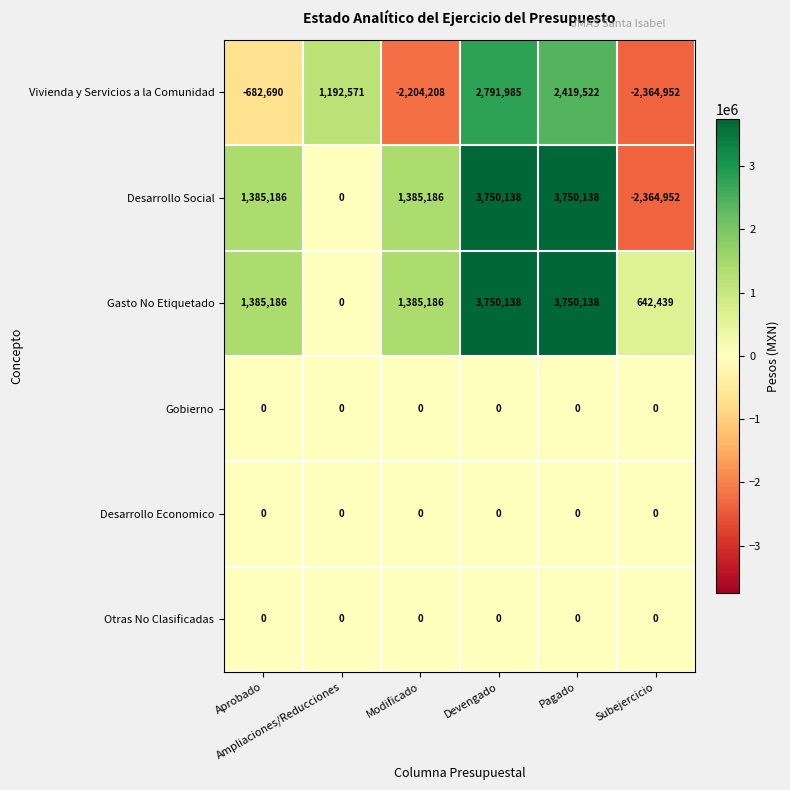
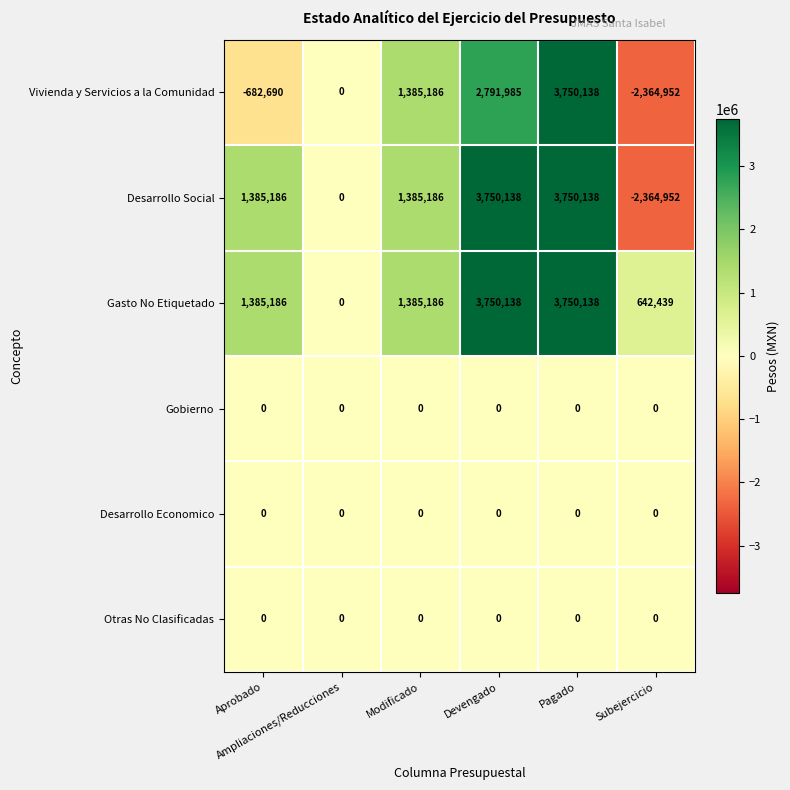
  {
    "Vivienda y Servicios a la Comunidad": {
      "Aprobado": "-682,690",
-     "Ampliaciones/Reducciones": "1,192,571",
-     "Modificado": "-2,204,208",
+     "Ampliaciones/Reducciones": "0",
+     "Modificado": "1,385,186",
      "Devengado": "2,791,985",
-     "Pagado": "2,419,522",
+     "Pagado": "3,750,138",
      "Subejercicio": "-2,364,952"
    },
    "Desarrollo Social": {
      "Aprobado": "1,385,186",
      "Ampliaciones/Reducciones": "0",
      "Modificado": "1,385,186",
      "Devengado": "3,750,138",
      "Pagado": "3,750,138",
      "Subejercicio": "-2,364,952"
    },
    "Gasto No Etiquetado": {
      "Aprobado": "1,385,186",
      "Ampliaciones/Reducciones": "0",
      "Modificado": "1,385,186",
      "Devengado": "3,750,138",
      "Pagado": "3,750,138",
      "Subejercicio": "642,439"
    },
    "Gobierno": {
      "Aprobado": "0",
      "Ampliaciones/Reducciones": "0",
      "Modificado": "0",
      "Devengado": "0",
      "Pagado": "0",
      "Subejercicio": "0"
    },
    "Desarrollo Economico": {
      "Aprobado": "0",
      "Ampliaciones/Reducciones": "0",
      "Modificado": "0",
      "Devengado": "0",
      "Pagado": "0",
      "Subejercicio": "0"
    },
    "Otras No Clasificadas": {
      "Aprobado": "0",
      "Ampliaciones/Reducciones": "0",
      "Modificado": "0",
      "Devengado": "0",
      "Pagado": "0",
      "Subejercicio": "0"
    }
  }
